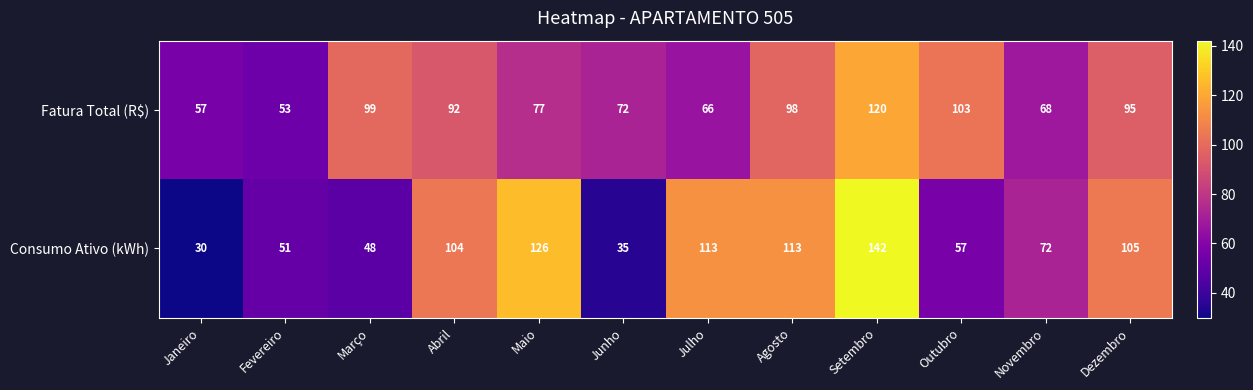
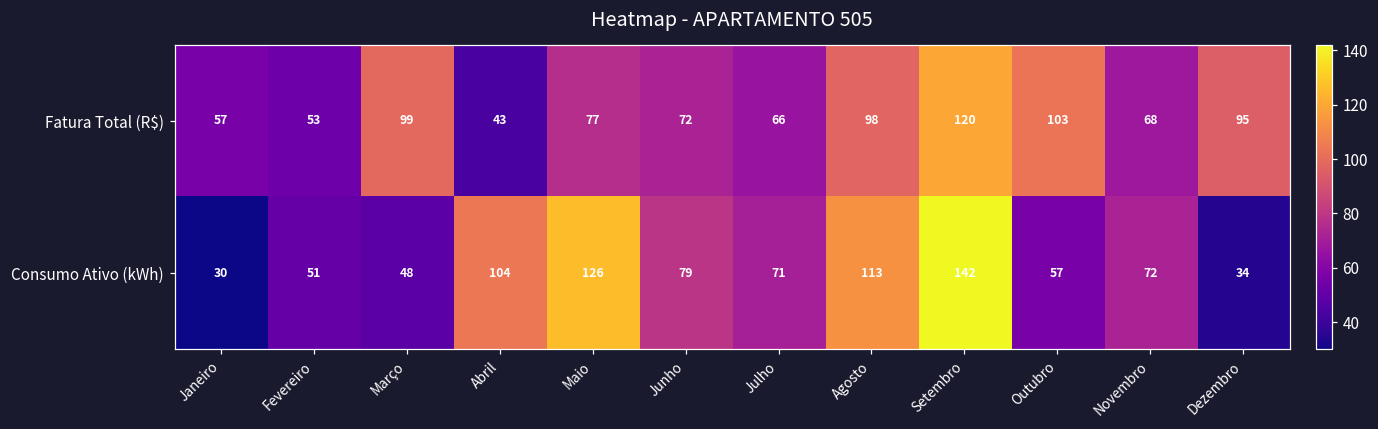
  {
    "Fatura Total (R$)": {
      "Janeiro": 57,
      "Fevereiro": 53,
      "Março": 99,
-     "Abril": 92,
+     "Abril": 43,
      "Maio": 77,
      "Junho": 72,
      "Julho": 66,
      "Agosto": 98,
      "Setembro": 120,
      "Outubro": 103,
      "Novembro": 68,
      "Dezembro": 95
    },
    "Consumo Ativo (kWh)": {
      "Janeiro": 30,
      "Fevereiro": 51,
      "Março": 48,
      "Abril": 104,
      "Maio": 126,
-     "Junho": 35,
-     "Julho": 113,
+     "Junho": 79,
+     "Julho": 71,
      "Agosto": 113,
      "Setembro": 142,
      "Outubro": 57,
      "Novembro": 72,
-     "Dezembro": 105
+     "Dezembro": 34
    }
  }
